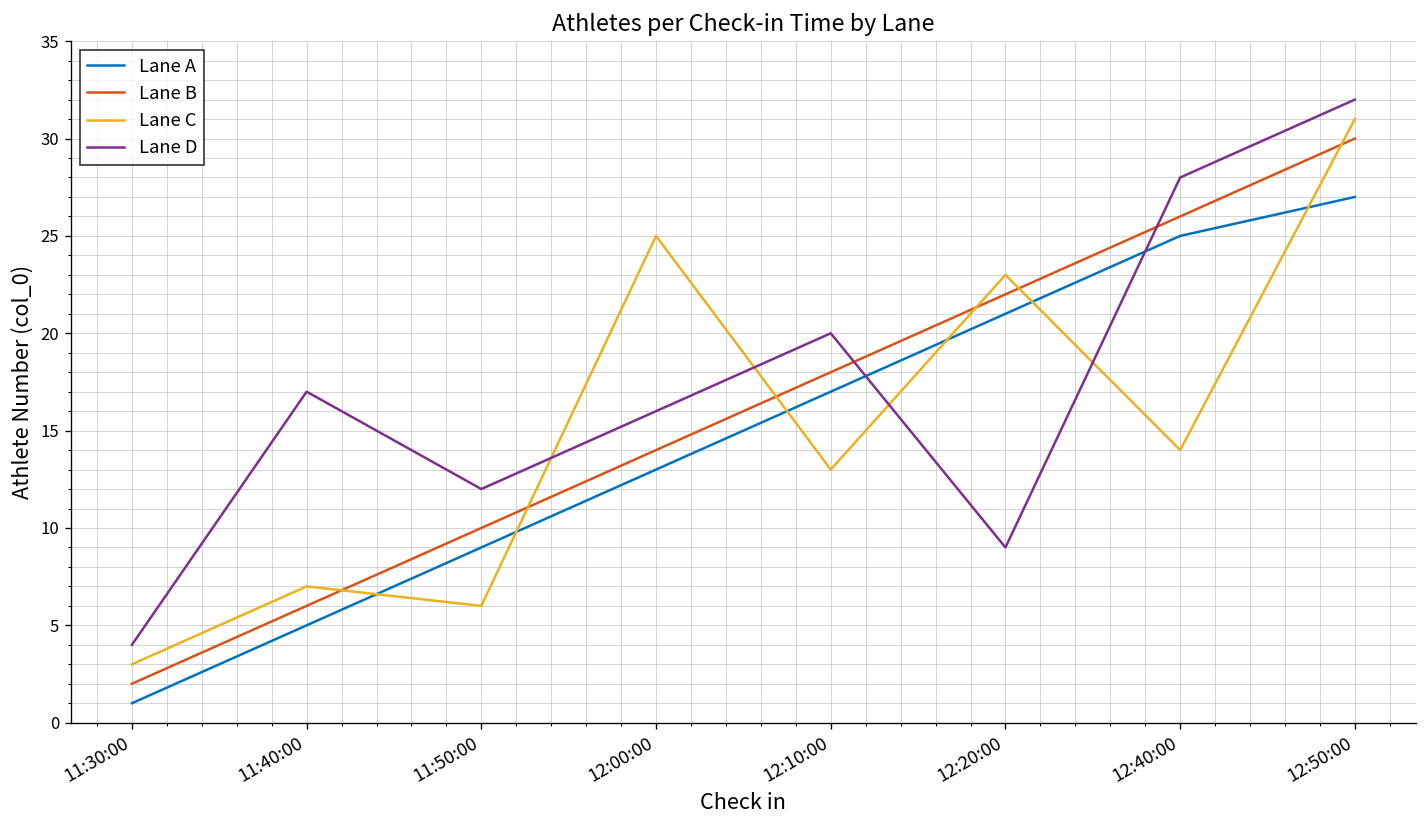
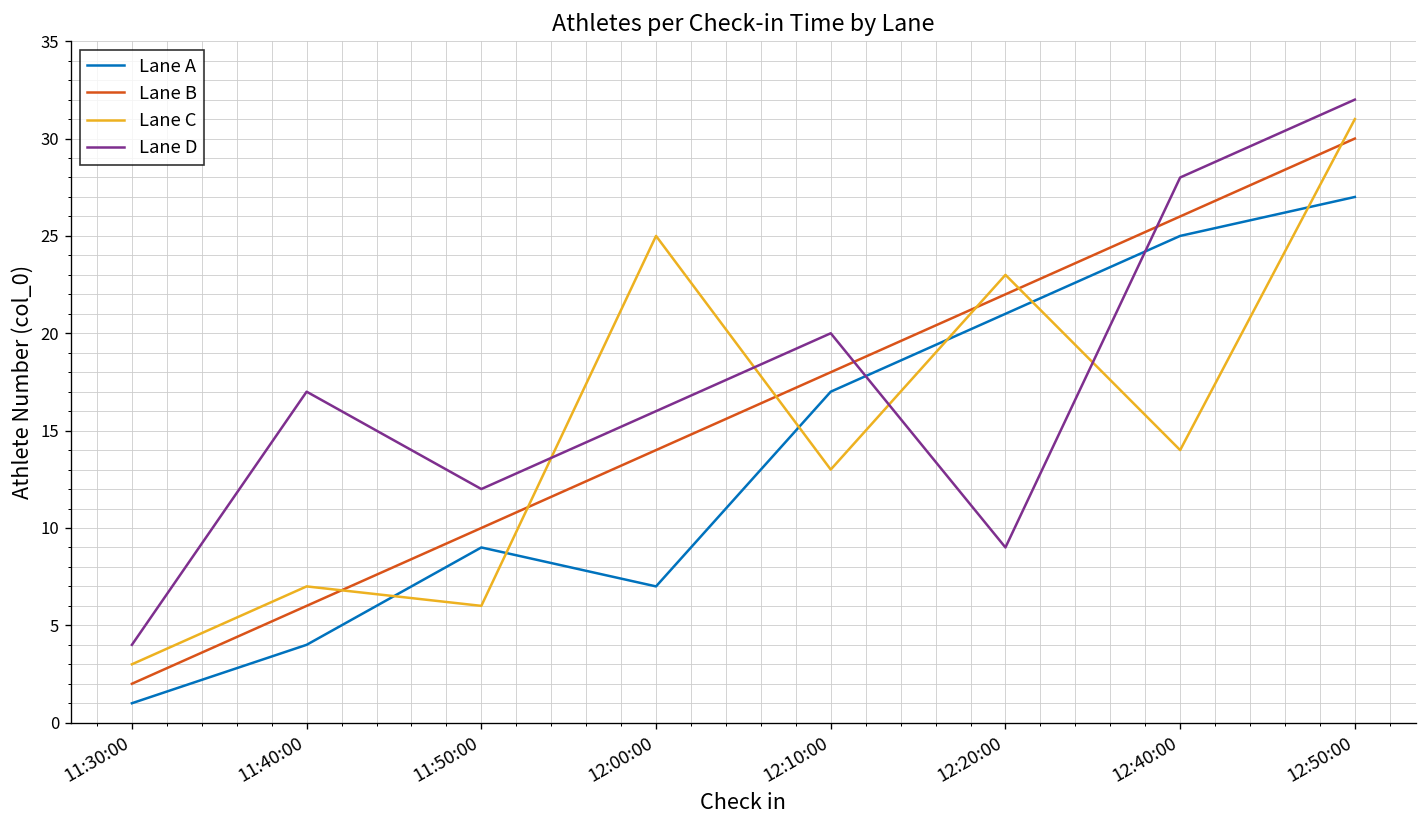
  {
    "Lane A": {
      "11:30:00": 1,
-     "11:40:00": 5,
+     "11:40:00": 4,
      "11:50:00": 9,
-     "12:00:00": 13,
+     "12:00:00": 7,
      "12:10:00": 17,
      "12:20:00": 21,
      "12:40:00": 25,
      "12:50:00": 27
    },
    "Lane B": {
      "11:30:00": 2,
      "11:40:00": 6,
      "11:50:00": 10,
      "12:00:00": 14,
      "12:10:00": 18,
      "12:20:00": 22,
      "12:40:00": 26,
      "12:50:00": 30
    },
    "Lane C": {
      "11:30:00": 3,
      "11:40:00": 7,
      "11:50:00": 6,
      "12:00:00": 25,
      "12:10:00": 13,
      "12:20:00": 23,
      "12:40:00": 14,
      "12:50:00": 31
    },
    "Lane D": {
      "11:30:00": 4,
      "11:40:00": 17,
      "11:50:00": 12,
      "12:00:00": 16,
      "12:10:00": 20,
      "12:20:00": 9,
      "12:40:00": 28,
      "12:50:00": 32
    }
  }
